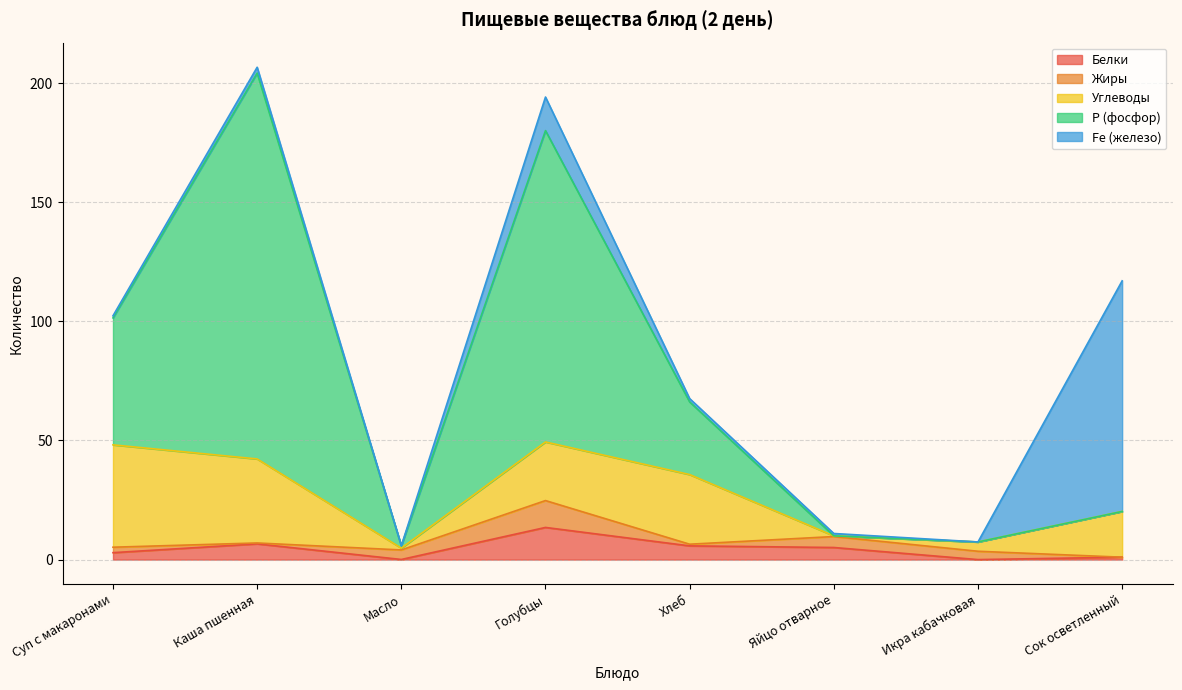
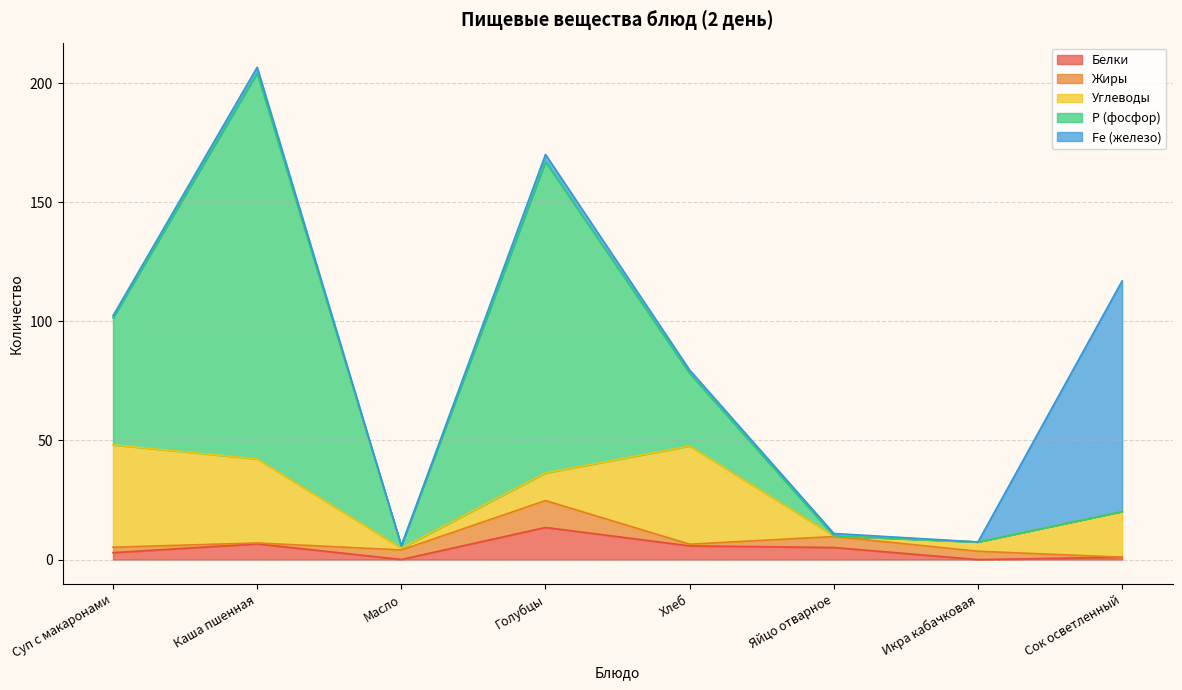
  {
    "Углеводы": {
      "Суп с макаронами": 43,
      "Каша пшенная": 35,
-     "Голубцы": 25,
-     "Хлеб": 29
+     "Голубцы": 12,
+     "Хлеб": 41
    },
    "Р (фосфор)": {
      "Каша пшенная": 162,
      "Голубцы": 131,
      "Хлеб": 31
    },
    "Fe (железо)": {
      "Каша пшенная": 2,
-     "Голубцы": 14,
+     "Голубцы": 3,
      "Хлеб": 1,
      "Сок осветленный": 97
    }
  }
